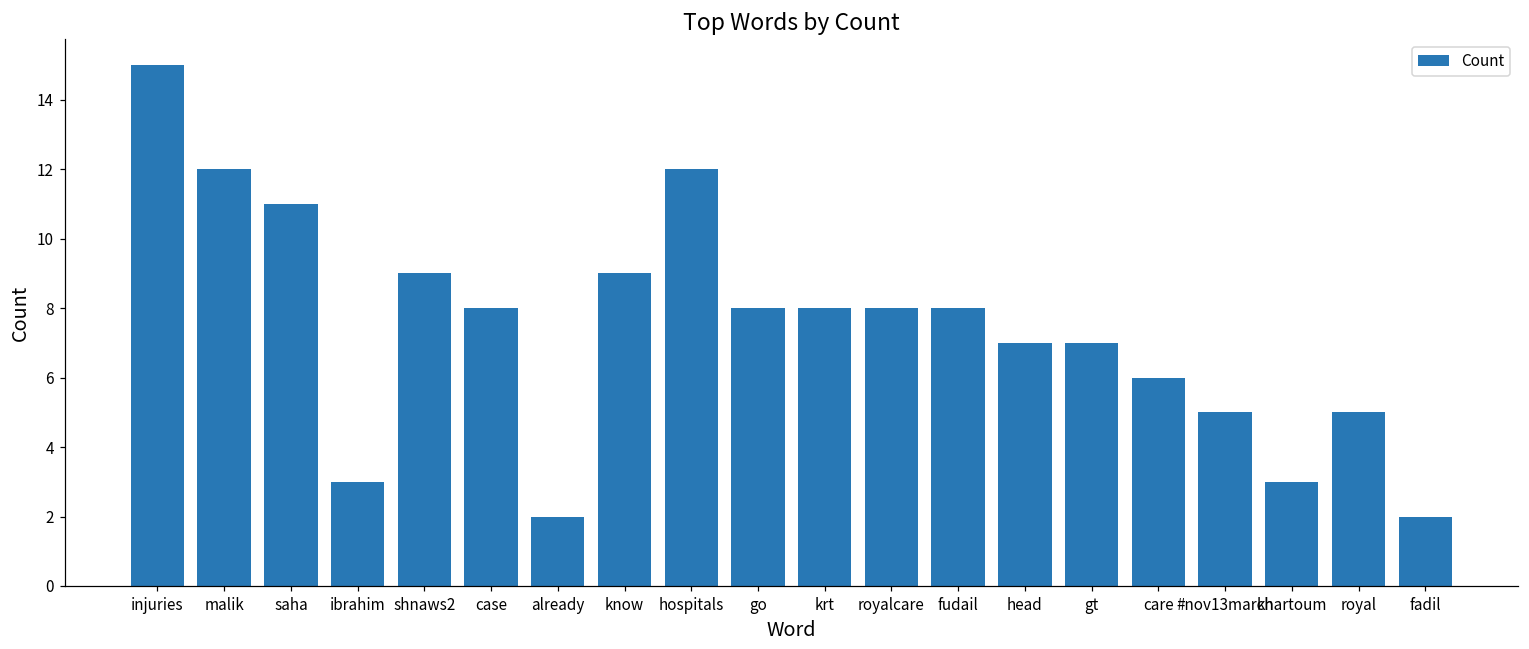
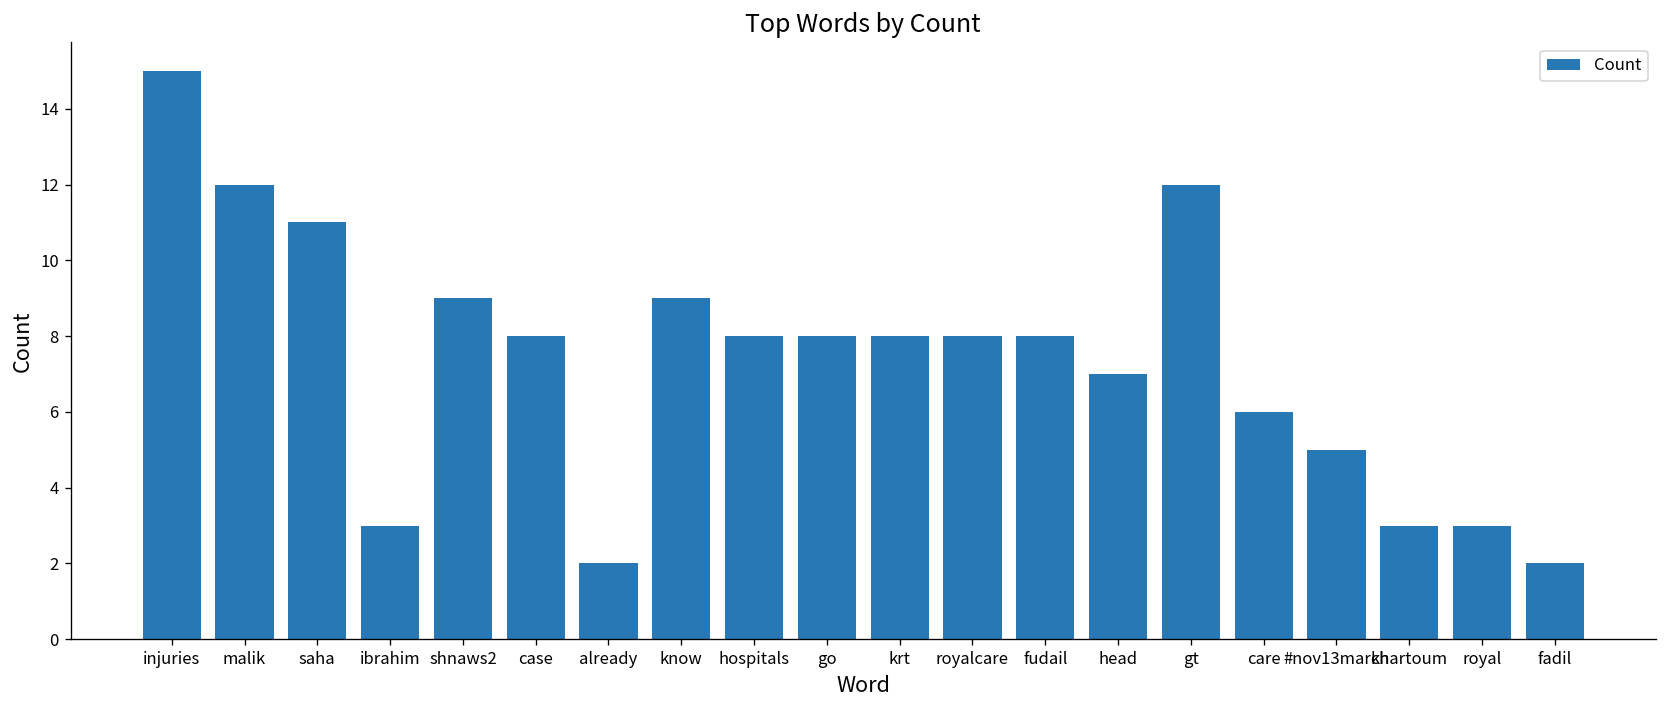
  {
    "injuries": 15,
    "malik": 12,
    "saha": 11,
    "ibrahim": 3,
    "shnaws2": 9,
    "case": 8,
    "already": 2,
    "know": 9,
-   "hospitals": 12,
+   "hospitals": 8,
    "go": 8,
    "krt": 8,
    "royalcare": 8,
    "fudail": 8,
    "head": 7,
-   "gt": 7,
+   "gt": 12,
    "care": 6,
-   "royal": 5,
+   "royal": 3,
    "fadil": 2
  }
